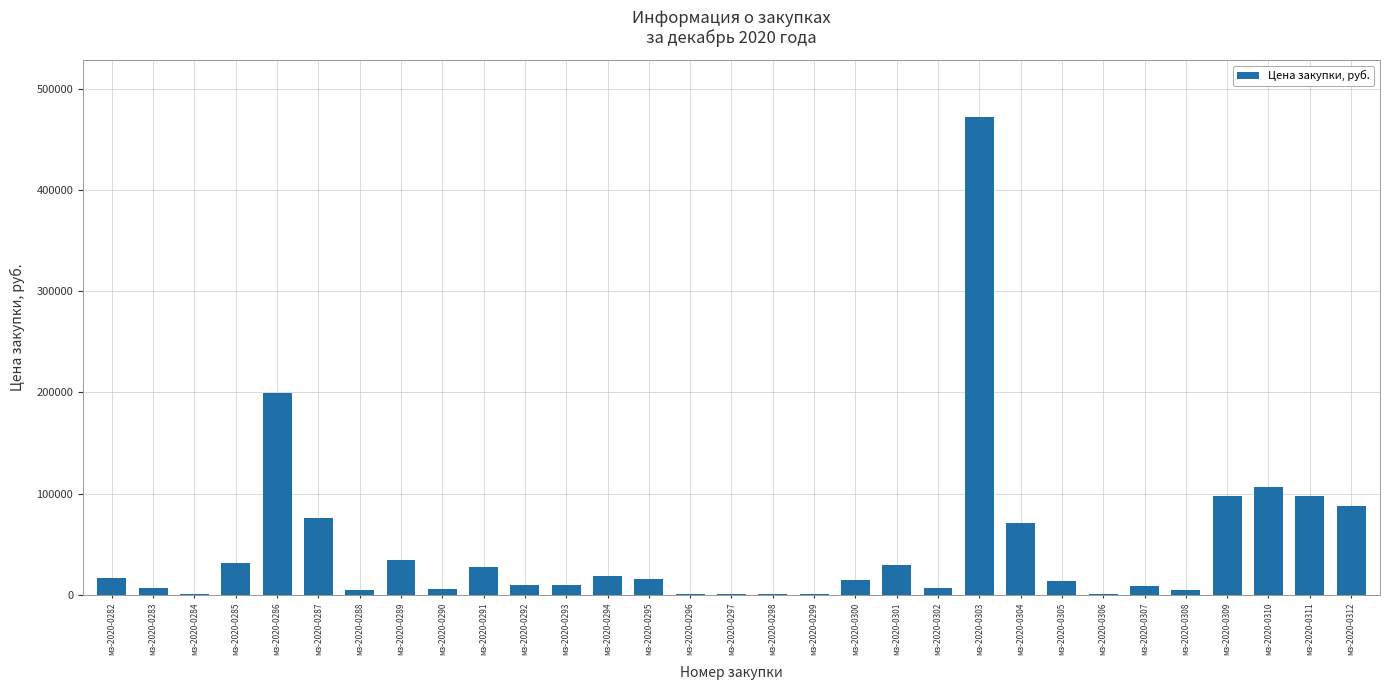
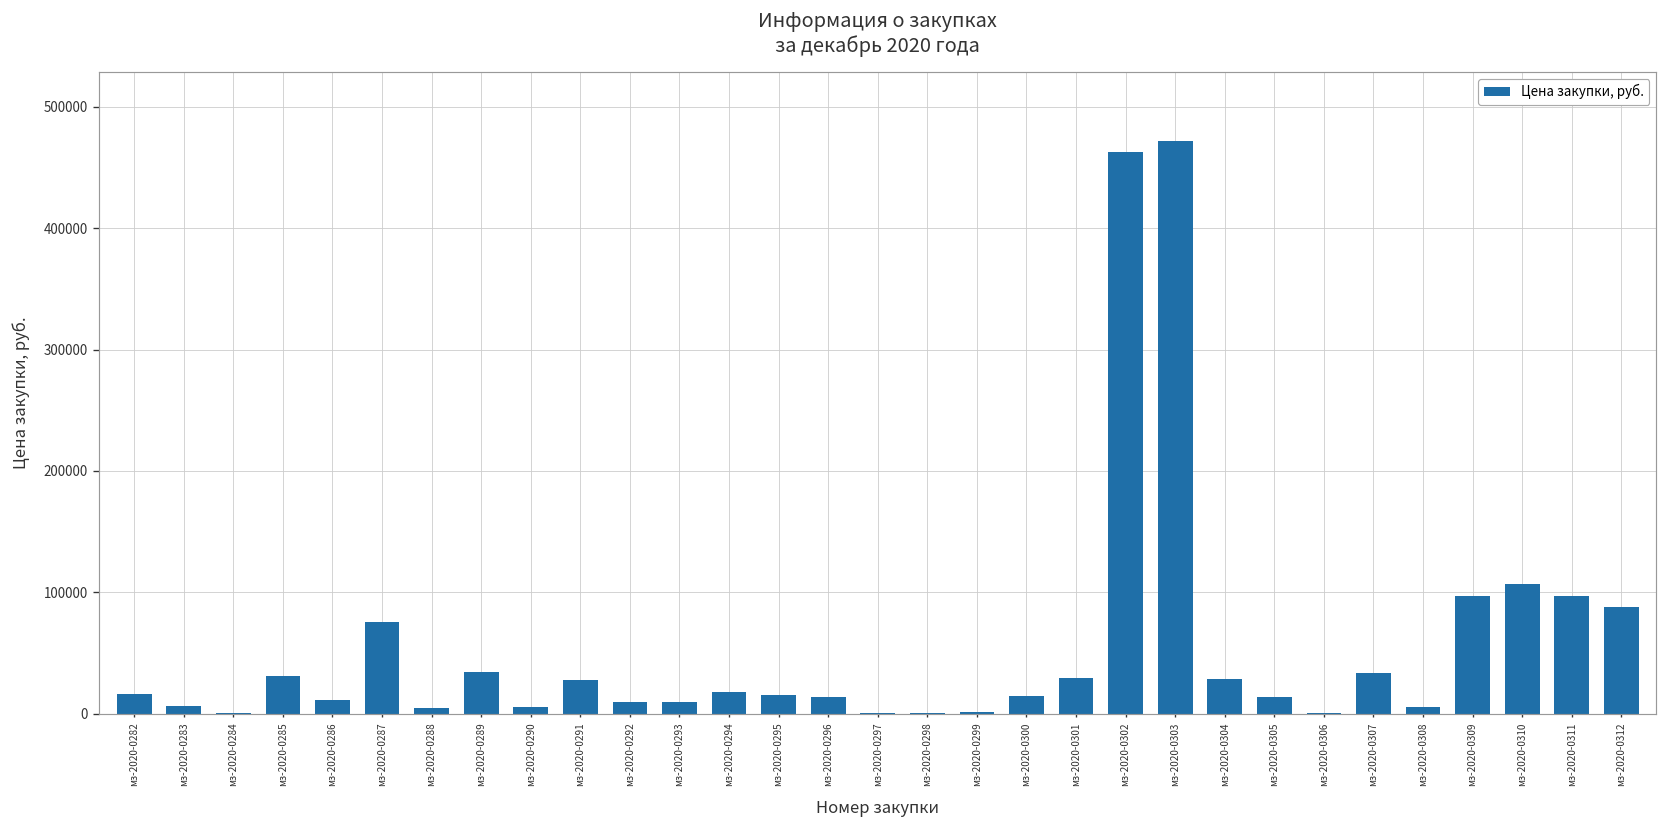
  {
    "мз-2020-0282": 16000,
    "мз-2020-0283": 6000,
    "мз-2020-0285": 31000,
-   "мз-2020-0286": 199000,
+   "мз-2020-0286": 11000,
    "мз-2020-0287": 76000,
    "мз-2020-0288": 5000,
    "мз-2020-0289": 34000,
    "мз-2020-0290": 5000,
    "мз-2020-0291": 28000,
    "мз-2020-0292": 10000,
    "мз-2020-0293": 9000,
    "мз-2020-0294": 18000,
    "мз-2020-0295": 15000,
-   "мз-2020-0296": 0,
+   "мз-2020-0296": 14000,
    "мз-2020-0300": 14000,
    "мз-2020-0301": 29000,
-   "мз-2020-0302": 7000,
+   "мз-2020-0302": 463000,
    "мз-2020-0303": 472000,
-   "мз-2020-0304": 71000,
+   "мз-2020-0304": 29000,
    "мз-2020-0305": 14000,
-   "мз-2020-0307": 9000,
+   "мз-2020-0307": 34000,
    "мз-2020-0308": 5000,
    "мз-2020-0309": 97000,
    "мз-2020-0310": 106000,
    "мз-2020-0311": 97000,
    "мз-2020-0312": 88000
  }
